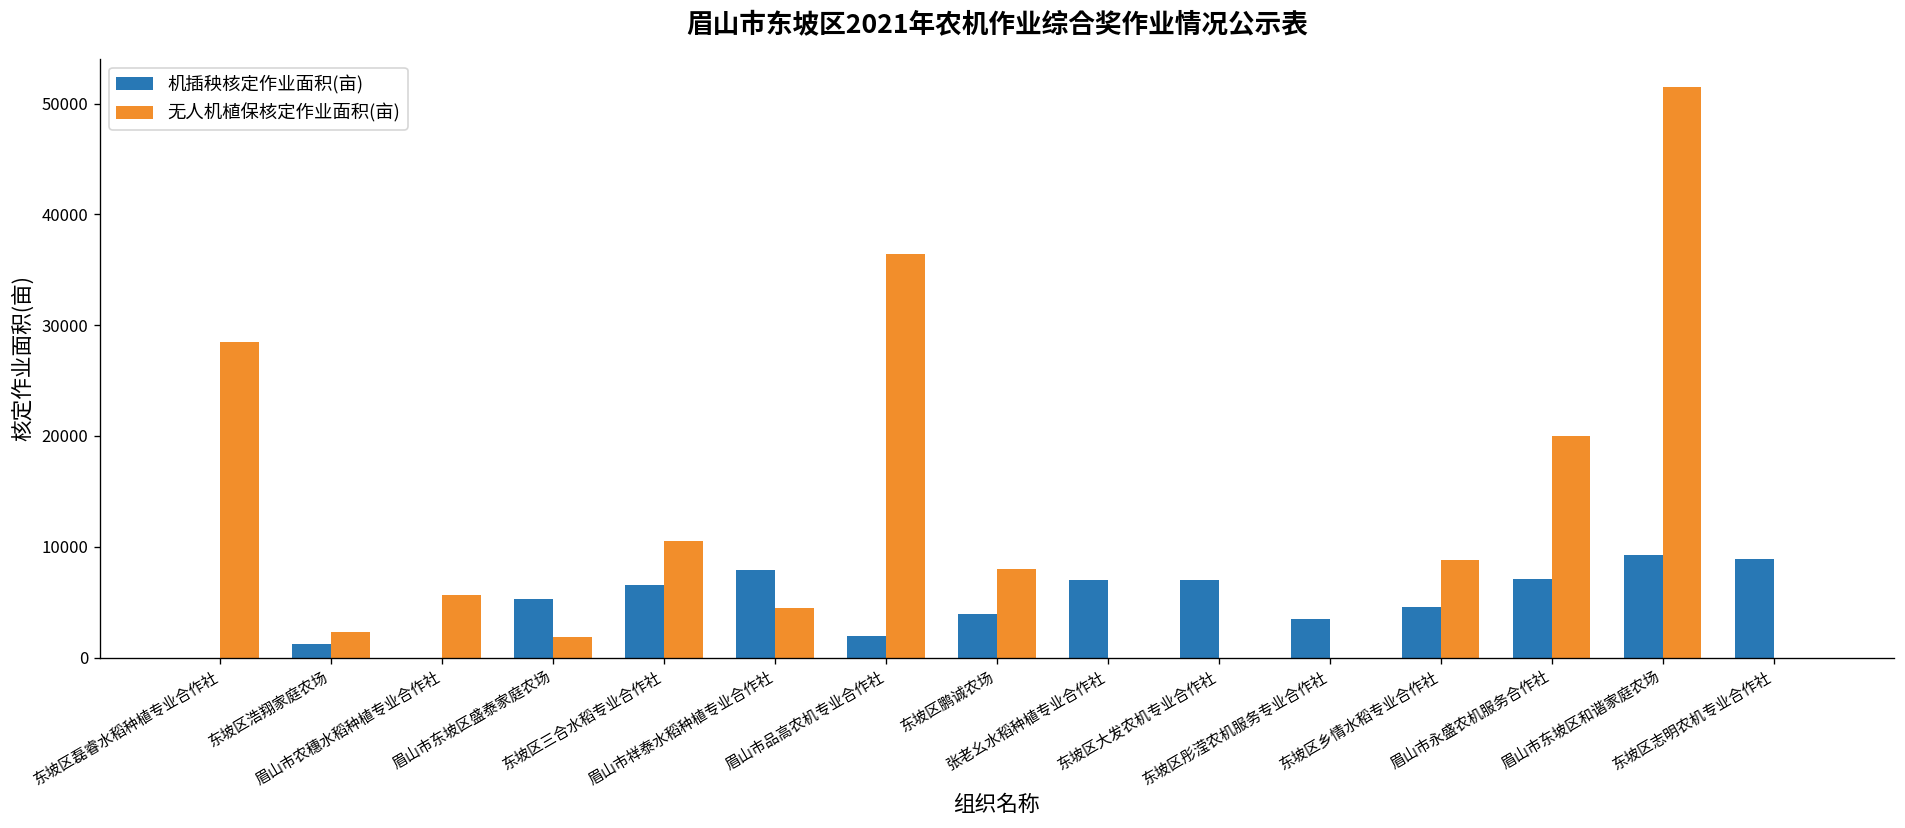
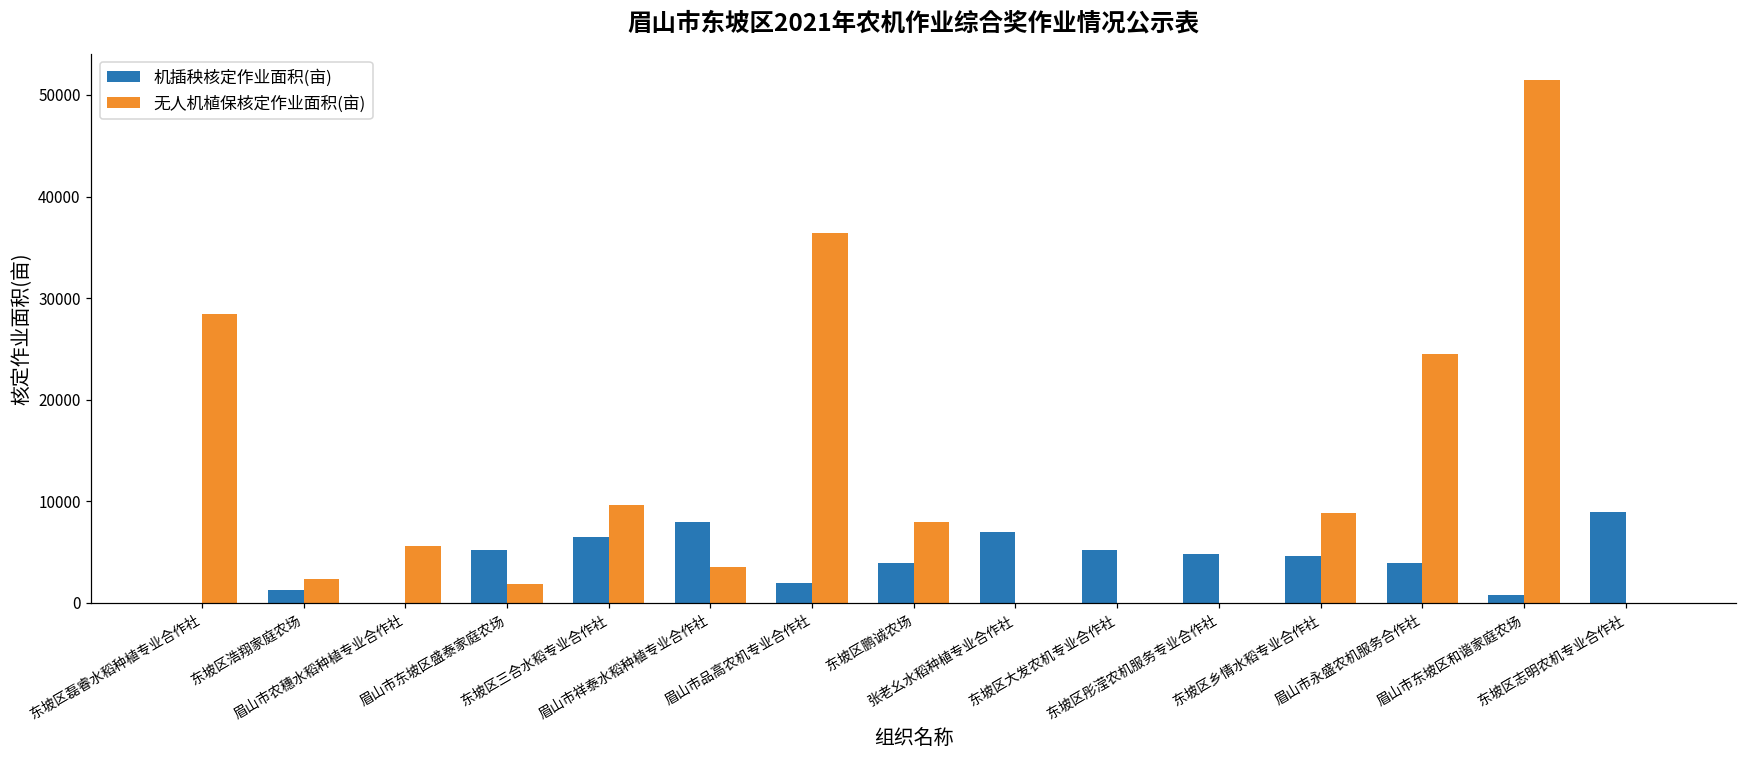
  {
    "机插秧核定作业面积(亩)": {
      "东坡区磊睿水稻种植专业合作社": 0,
      "东坡区浩翔家庭农场": 1000,
      "眉山市农穗水稻种植专业合作社": 0,
      "眉山市东坡区盛泰家庭农场": 5000,
      "东坡区三合水稻专业合作社": 7000,
      "眉山市祥泰水稻种植专业合作社": 8000,
      "眉山市品高农机专业合作社": 2000,
      "东坡区鹏诚农场": 4000,
      "张老幺水稻种植专业合作社": 7000,
-     "东坡区大发农机专业合作社": 7000,
-     "东坡区彤滢农机服务专业合作社": 4000,
+     "东坡区大发农机专业合作社": 5000,
+     "东坡区彤滢农机服务专业合作社": 5000,
      "东坡区乡情水稻专业合作社": 5000,
-     "眉山市永盛农机服务合作社": 7000,
-     "眉山市东坡区和谐家庭农场": 9000,
+     "眉山市永盛农机服务合作社": 4000,
+     "眉山市东坡区和谐家庭农场": 1000,
      "东坡区志明农机专业合作社": 9000
    },
    "无人机植保核定作业面积(亩)": {
      "东坡区磊睿水稻种植专业合作社": 28000,
      "东坡区浩翔家庭农场": 2000,
      "眉山市农穗水稻种植专业合作社": 6000,
      "眉山市东坡区盛泰家庭农场": 2000,
-     "东坡区三合水稻专业合作社": 11000,
-     "眉山市祥泰水稻种植专业合作社": 4400,
+     "东坡区三合水稻专业合作社": 10000,
+     "眉山市祥泰水稻种植专业合作社": 3500,
      "眉山市品高农机专业合作社": 36000,
      "东坡区鹏诚农场": 8000,
      "张老幺水稻种植专业合作社": 0,
      "东坡区大发农机专业合作社": 0,
      "东坡区彤滢农机服务专业合作社": 0,
      "东坡区乡情水稻专业合作社": 9000,
-     "眉山市永盛农机服务合作社": 20000,
+     "眉山市永盛农机服务合作社": 24000,
      "眉山市东坡区和谐家庭农场": 51000,
      "东坡区志明农机专业合作社": 0
    }
  }
